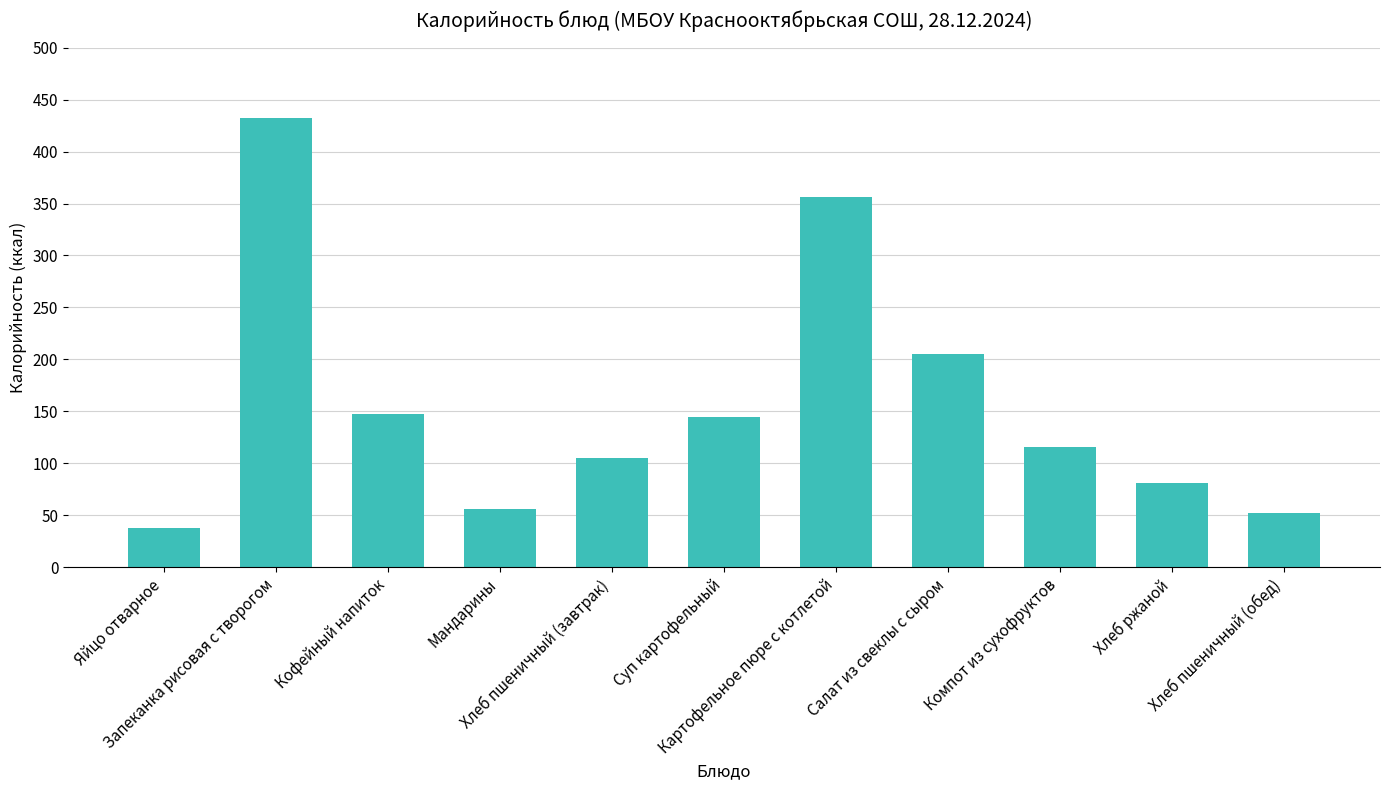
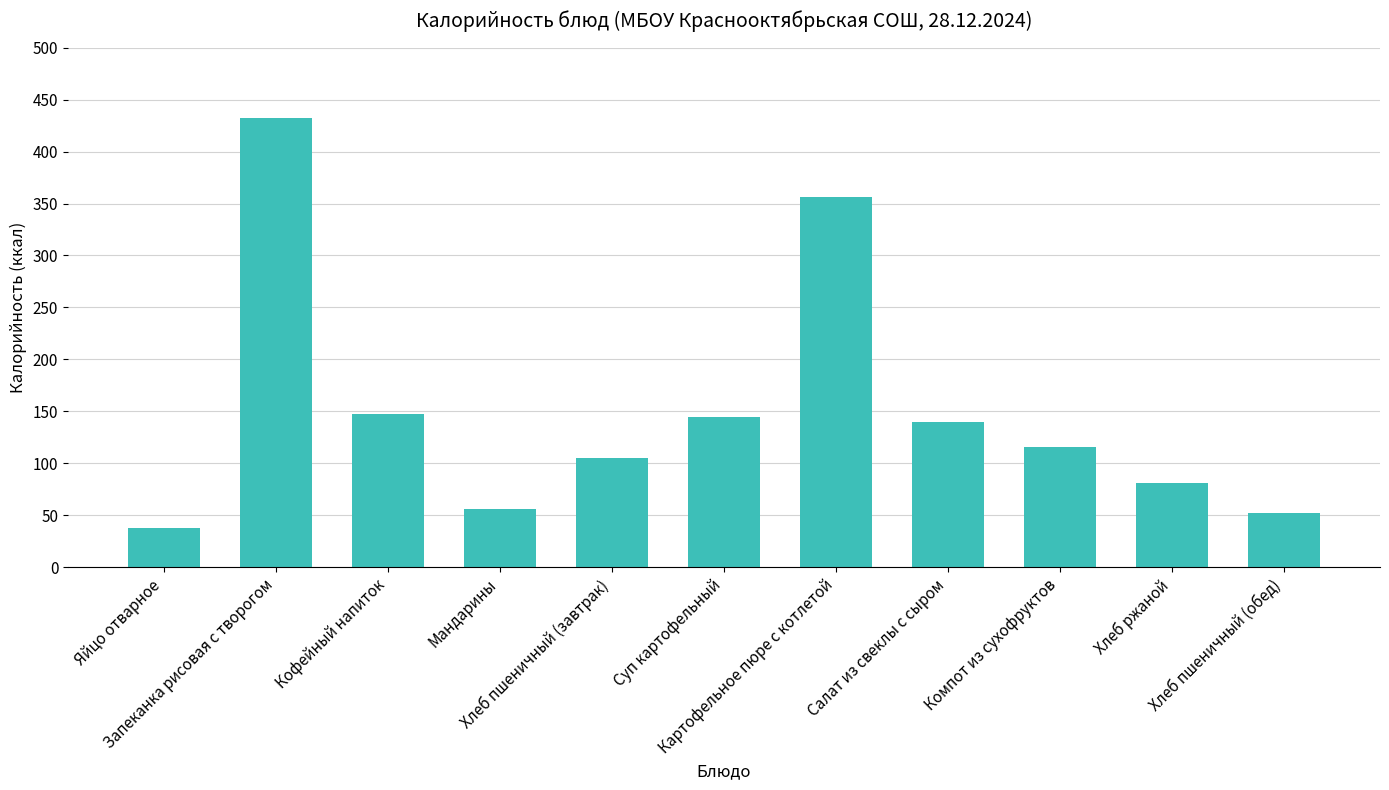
  {
    "Яйцо отварное": 38,
    "Запеканка рисовая с творогом": 432,
    "Кофейный напиток": 147,
    "Мандарины": 56,
    "Хлеб пшеничный (завтрак)": 105,
    "Суп картофельный": 145,
    "Картофельное пюре с котлетой": 356,
-   "Салат из свеклы с сыром": 205,
+   "Салат из свеклы с сыром": 140,
    "Компот из сухофруктов": 116,
    "Хлеб ржаной": 81,
    "Хлеб пшеничный (обед)": 52
  }
